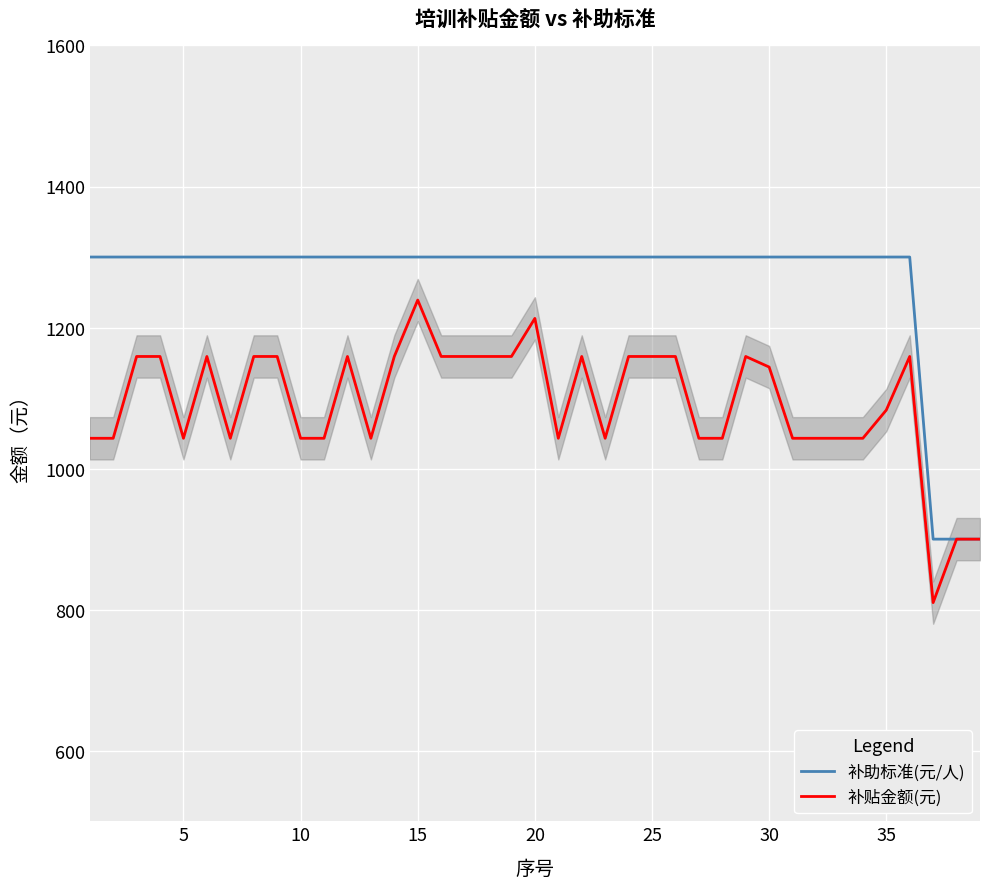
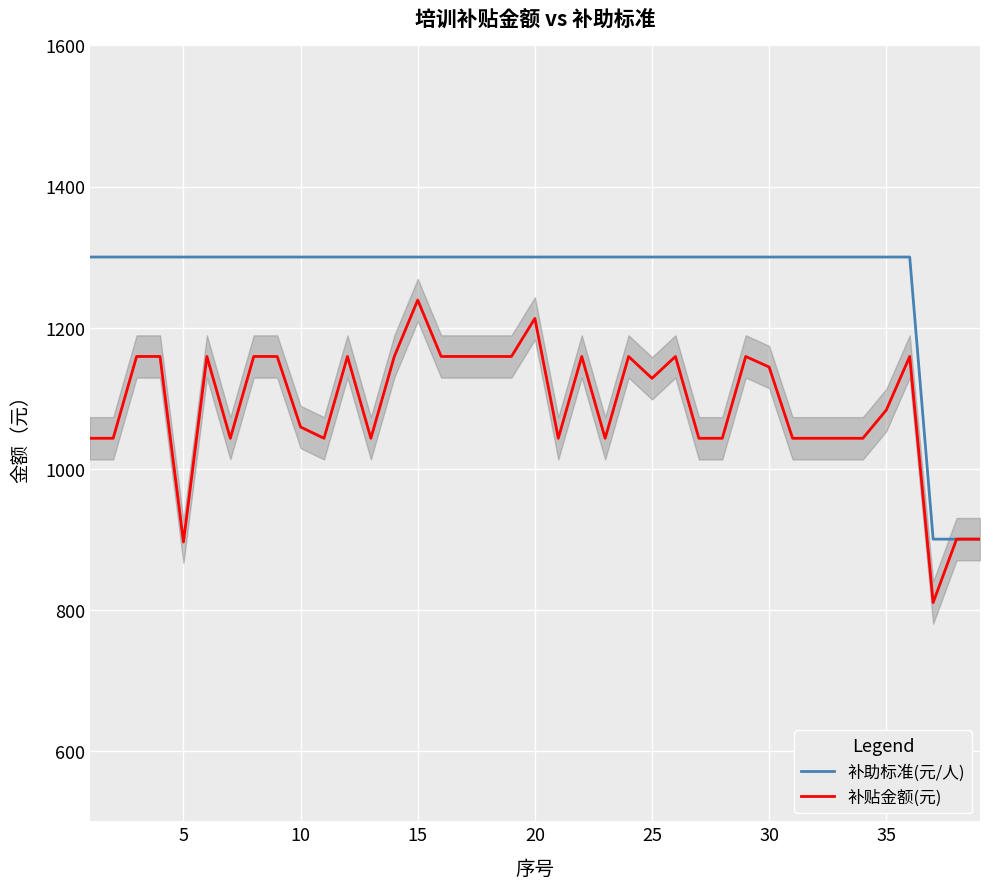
  {
    "补助标准(元/人)": {
      "5": 1300,
      "10": 1300,
      "15": 1300,
      "20": 1300,
      "25": 1300,
      "30": 1300,
      "35": 1300
    },
    "补贴金额(元)": {
-     "5": 1040,
-     "10": 1040,
+     "5": 900,
+     "10": 1060,
      "15": 1240,
      "20": 1210,
-     "25": 1160,
+     "25": 1130,
      "30": 1140,
      "35": 1080
    }
  }
